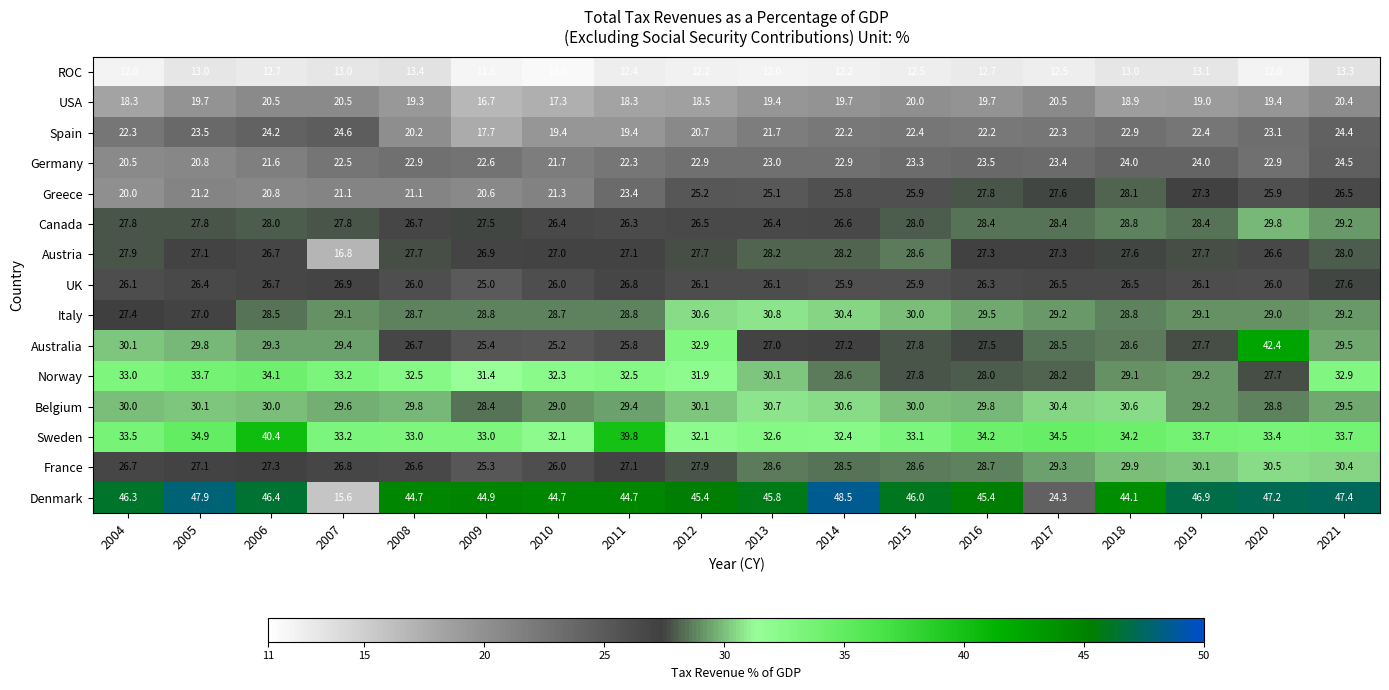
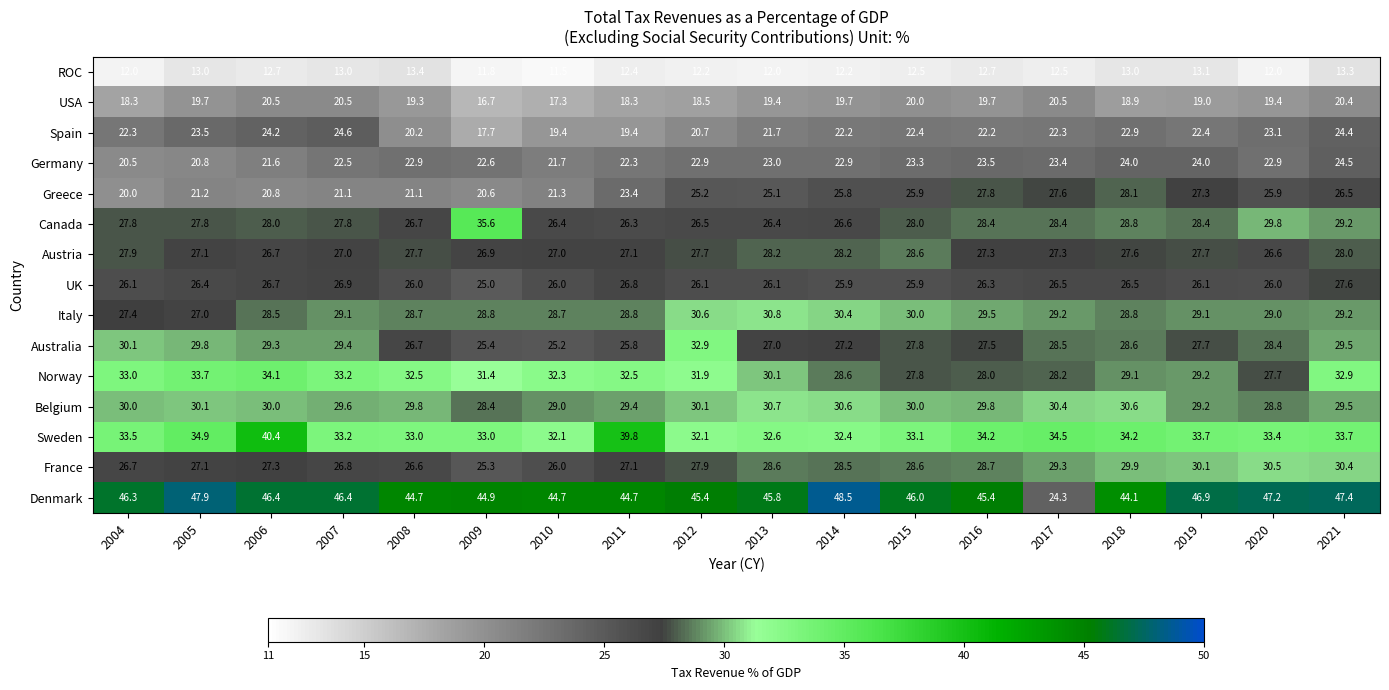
  {
    "Canada": {
      "2004": 27.8,
      "2005": 27.8,
      "2006": 28.0,
      "2007": 27.8,
      "2008": 26.7,
-     "2009": 27.5,
+     "2009": 35.6,
      "2010": 26.4,
      "2011": 26.3,
      "2012": 26.5,
      "2013": 26.4,
      "2014": 26.6,
      "2015": 28.0,
      "2016": 28.4,
      "2017": 28.4,
      "2018": 28.8,
      "2019": 28.4,
      "2020": 29.8,
      "2021": 29.2
    },
    "Austria": {
      "2004": 27.9,
      "2005": 27.1,
      "2006": 26.7,
-     "2007": 16.8,
+     "2007": 27.0,
      "2008": 27.7,
      "2009": 26.9,
      "2010": 27.0,
      "2011": 27.1,
      "2012": 27.7,
      "2013": 28.2,
      "2014": 28.2,
      "2015": 28.6,
      "2016": 27.3,
      "2017": 27.3,
      "2018": 27.6,
      "2019": 27.7,
      "2020": 26.6,
      "2021": 28.0
    },
    "Australia": {
      "2004": 30.1,
      "2005": 29.8,
      "2006": 29.3,
      "2007": 29.4,
      "2008": 26.7,
      "2009": 25.4,
      "2010": 25.2,
      "2011": 25.8,
      "2012": 32.9,
      "2013": 27.0,
      "2014": 27.2,
      "2015": 27.8,
      "2016": 27.5,
      "2017": 28.5,
      "2018": 28.6,
      "2019": 27.7,
-     "2020": 42.4,
+     "2020": 28.4,
      "2021": 29.5
    },
    "Denmark": {
      "2004": 46.3,
      "2005": 47.9,
      "2006": 46.4,
-     "2007": 15.6,
+     "2007": 46.4,
      "2008": 44.7,
      "2009": 44.9,
      "2010": 44.7,
      "2011": 44.7,
      "2012": 45.4,
      "2013": 45.8,
      "2014": 48.5,
      "2015": 46.0,
      "2016": 45.4,
      "2017": 24.3,
      "2018": 44.1,
      "2019": 46.9,
      "2020": 47.2,
      "2021": 47.4
    }
  }
